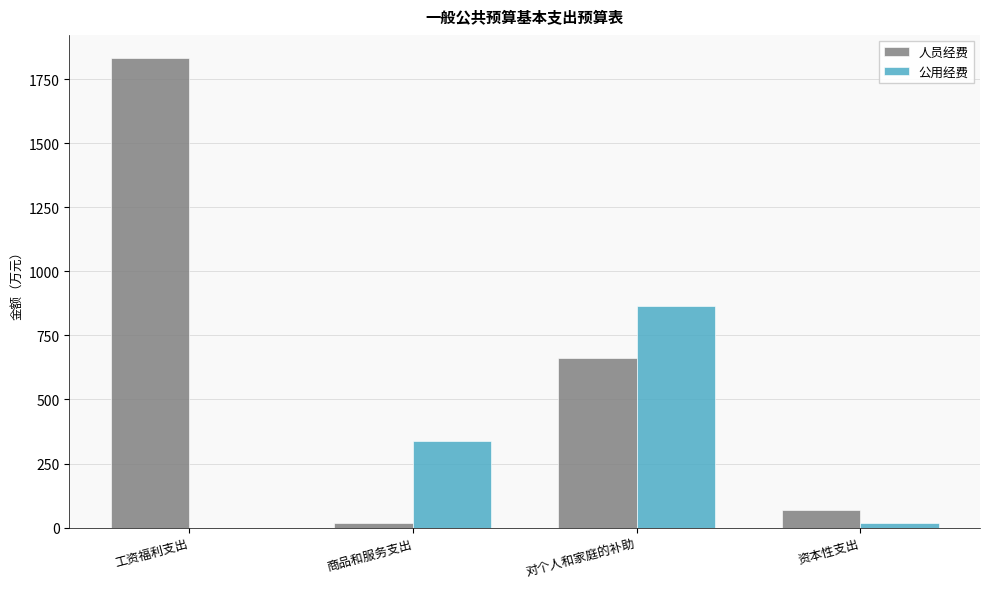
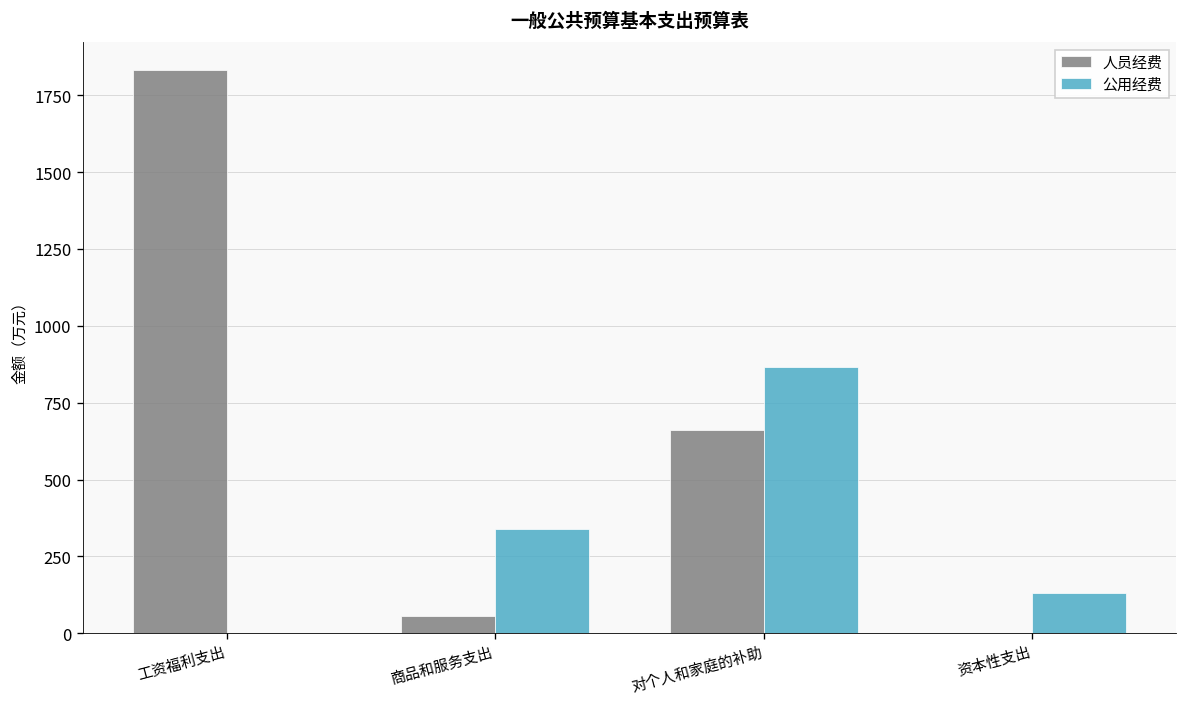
  {
    "人员经费": {
      "工资福利支出": 1830,
-     "商品和服务支出": 20,
+     "商品和服务支出": 50,
      "对个人和家庭的补助": 660,
-     "资本性支出": 70
+     "资本性支出": 0
    },
    "公用经费": {
      "工资福利支出": 0,
      "商品和服务支出": 340,
      "对个人和家庭的补助": 870,
-     "资本性支出": 20
+     "资本性支出": 130
    }
  }
